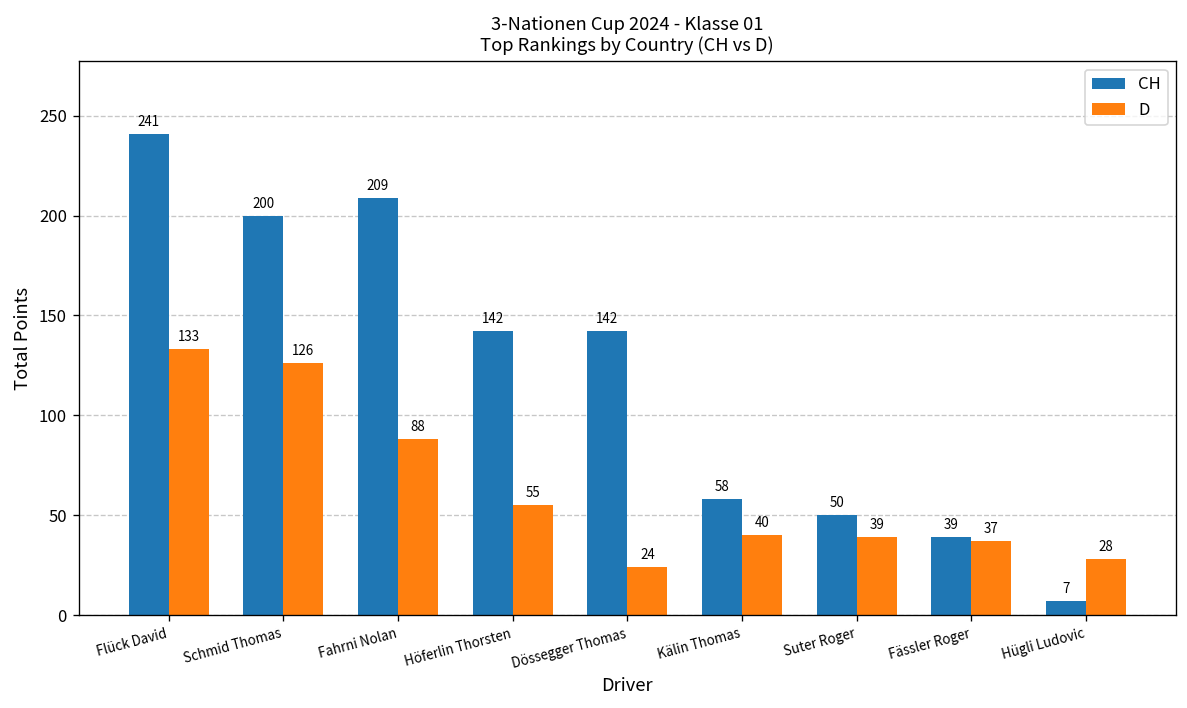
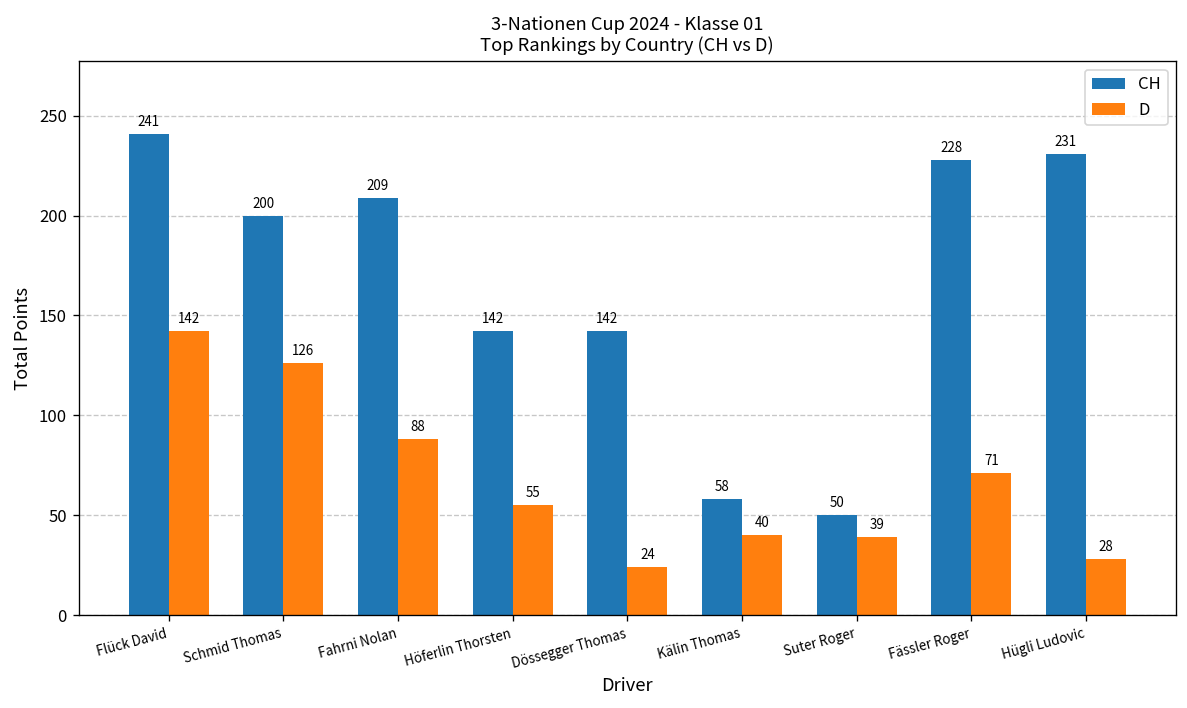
  {
    "CH": {
      "Flück David": 241,
      "Schmid Thomas": 200,
      "Fahrni Nolan": 209,
      "Höferlin Thorsten": 142,
      "Dössegger Thomas": 142,
      "Kälin Thomas": 58,
      "Suter Roger": 50,
-     "Fässler Roger": 39,
-     "Hügli Ludovic": 7
+     "Fässler Roger": 228,
+     "Hügli Ludovic": 231
    },
    "D": {
-     "Flück David": 133,
+     "Flück David": 142,
      "Schmid Thomas": 126,
      "Fahrni Nolan": 88,
      "Höferlin Thorsten": 55,
      "Dössegger Thomas": 24,
      "Kälin Thomas": 40,
      "Suter Roger": 39,
-     "Fässler Roger": 37,
+     "Fässler Roger": 71,
      "Hügli Ludovic": 28
    }
  }
